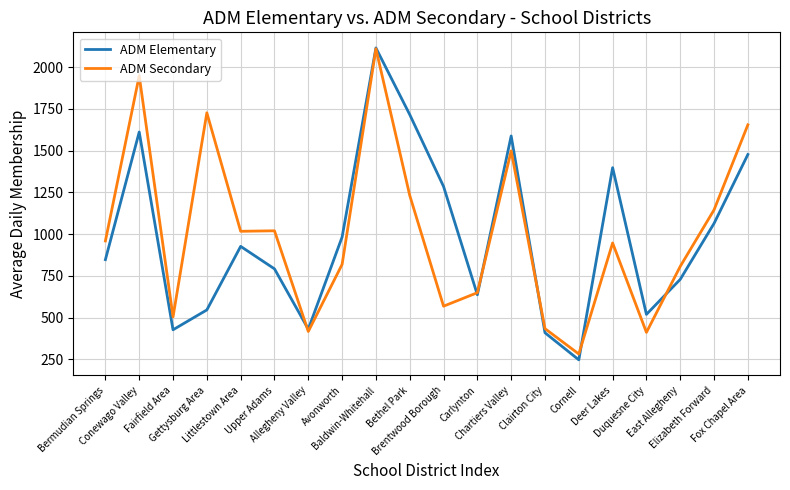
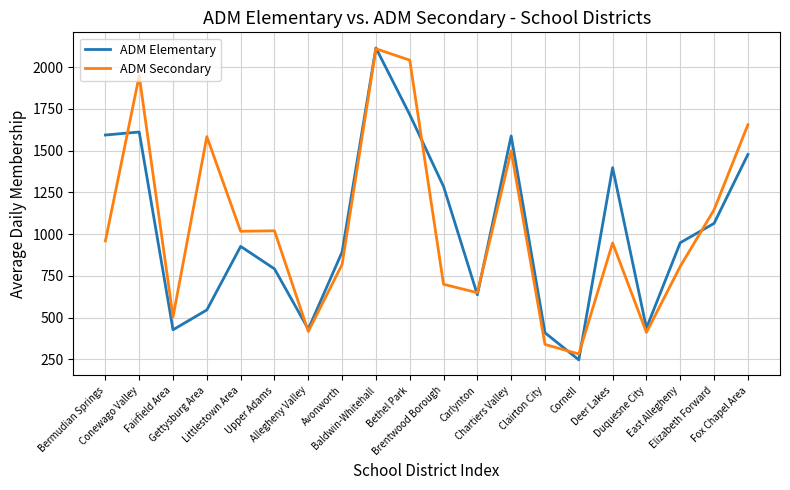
  {
    "ADM Elementary": {
-     "Bermudian Springs": 850,
+     "Bermudian Springs": 1590,
      "Conewago Valley": 1610,
      "Fairfield Area": 430,
      "Gettysburg Area": 550,
      "Littlestown Area": 930,
      "Upper Adams": 790,
-     "Avonworth": 980,
+     "Avonworth": 890,
      "Bethel Park": 1720,
      "Brentwood Borough": 1290,
      "Chartiers Valley": 1590,
      "Clairton City": 410,
      "Cornell": 250,
      "Deer Lakes": 1400,
-     "Duquesne City": 520,
-     "East Allegheny": 730,
+     "Duquesne City": 440,
+     "East Allegheny": 950,
      "Elizabeth Forward": 1060,
      "Fox Chapel Area": 1480
    },
    "ADM Secondary": {
      "Bermudian Springs": 960,
      "Fairfield Area": 500,
-     "Gettysburg Area": 1730,
+     "Gettysburg Area": 1580,
      "Littlestown Area": 1020,
      "Upper Adams": 1020,
      "Avonworth": 820,
-     "Bethel Park": 1230,
-     "Brentwood Borough": 570,
+     "Bethel Park": 2040,
+     "Brentwood Borough": 700,
      "Chartiers Valley": 1500,
-     "Clairton City": 430,
+     "Clairton City": 340,
      "Cornell": 280,
      "Deer Lakes": 950,
      "Duquesne City": 410,
      "East Allegheny": 810,
      "Elizabeth Forward": 1150,
      "Fox Chapel Area": 1650
    }
  }
